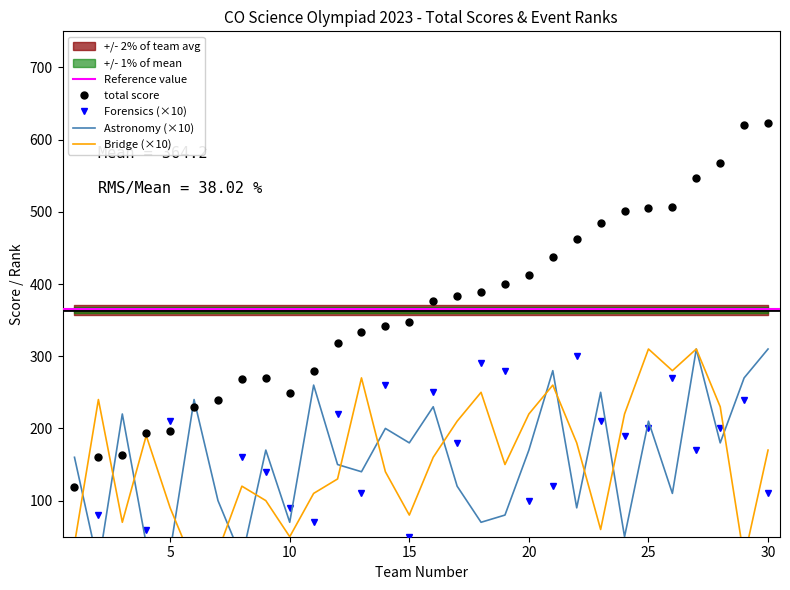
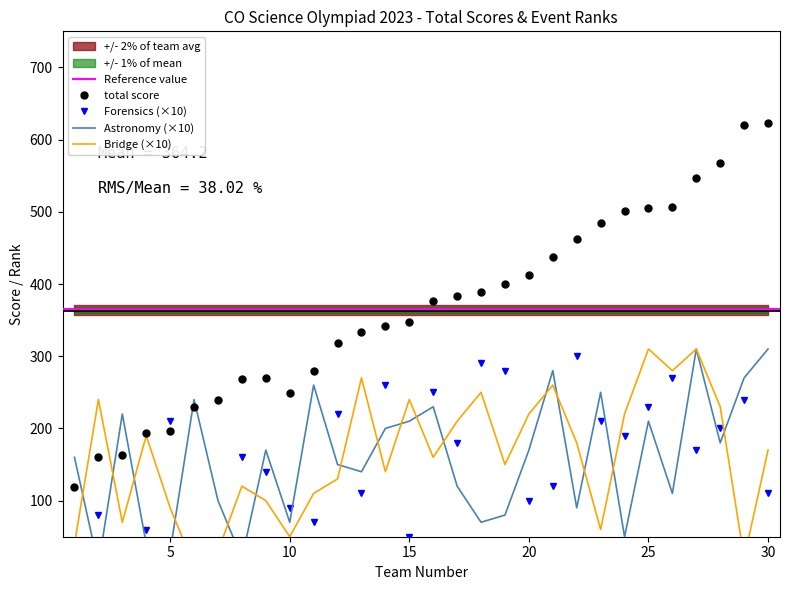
  {
    "+/- 2% of team avg": {
      "5": 370,
      "10": 370,
      "15": 370,
      "20": 370,
      "25": 370,
      "30": 370
    },
    "+/- 1% of mean": {
      "5": 370,
      "10": 370,
      "15": 370,
      "20": 370,
      "25": 370,
      "30": 370
    },
    "total score": {
      "5": 200,
      "10": 250,
      "15": 350,
      "20": 410,
      "25": 510,
      "30": 620
    },
    "Forensics (×10)": {
      "5": 210,
      "10": 90,
      "15": 50,
      "20": 100,
-     "25": 200,
+     "25": 230,
      "30": 110
    },
    "Astronomy (×10)": {
      "10": 70,
-     "15": 180,
+     "15": 210,
      "20": 170,
      "25": 210,
      "30": 310
    },
    "Bridge (×10)": {
      "5": 90,
      "10": 50,
-     "15": 80,
+     "15": 240,
      "20": 220,
      "25": 310,
      "30": 170
    }
  }
